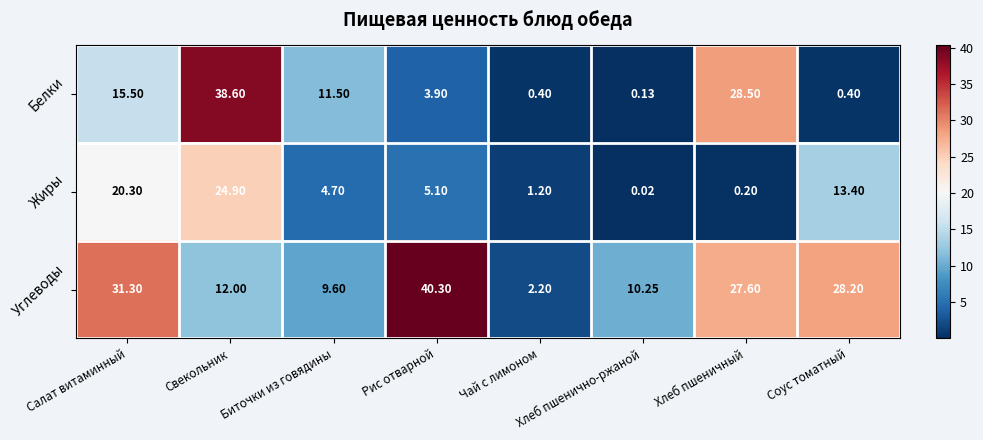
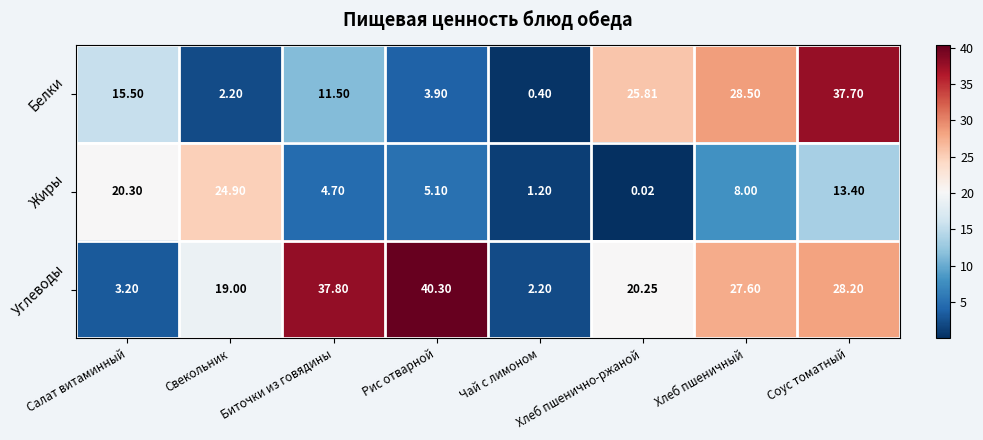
  {
    "Белки": {
      "Салат витаминный": 15.50,
-     "Свекольник": 38.60,
+     "Свекольник": 2.20,
      "Биточки из говядины": 11.50,
      "Рис отварной": 3.90,
      "Чай с лимоном": 0.40,
-     "Хлеб пшенично-ржаной": 0.13,
+     "Хлеб пшенично-ржаной": 25.81,
      "Хлеб пшеничный": 28.50,
-     "Соус томатный": 0.40
+     "Соус томатный": 37.70
    },
    "Жиры": {
      "Салат витаминный": 20.30,
      "Свекольник": 24.90,
      "Биточки из говядины": 4.70,
      "Рис отварной": 5.10,
      "Чай с лимоном": 1.20,
      "Хлеб пшенично-ржаной": 0.02,
-     "Хлеб пшеничный": 0.20,
+     "Хлеб пшеничный": 8.00,
      "Соус томатный": 13.40
    },
    "Углеводы": {
-     "Салат витаминный": 31.30,
-     "Свекольник": 12.00,
-     "Биточки из говядины": 9.60,
+     "Салат витаминный": 3.20,
+     "Свекольник": 19.00,
+     "Биточки из говядины": 37.80,
      "Рис отварной": 40.30,
      "Чай с лимоном": 2.20,
-     "Хлеб пшенично-ржаной": 10.25,
+     "Хлеб пшенично-ржаной": 20.25,
      "Хлеб пшеничный": 27.60,
      "Соус томатный": 28.20
    }
  }
